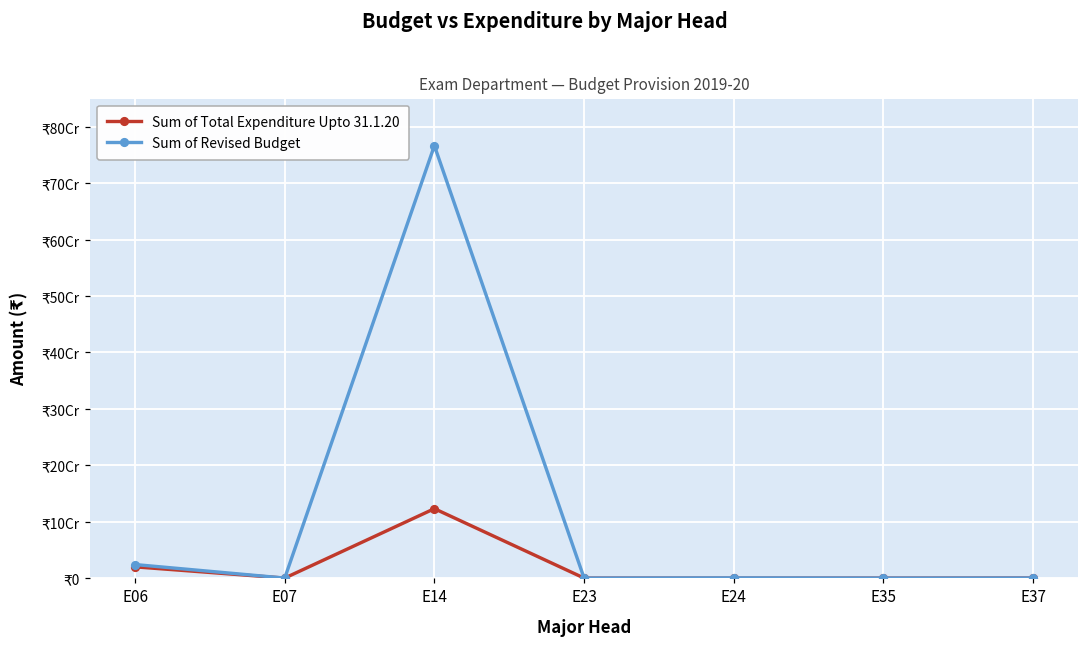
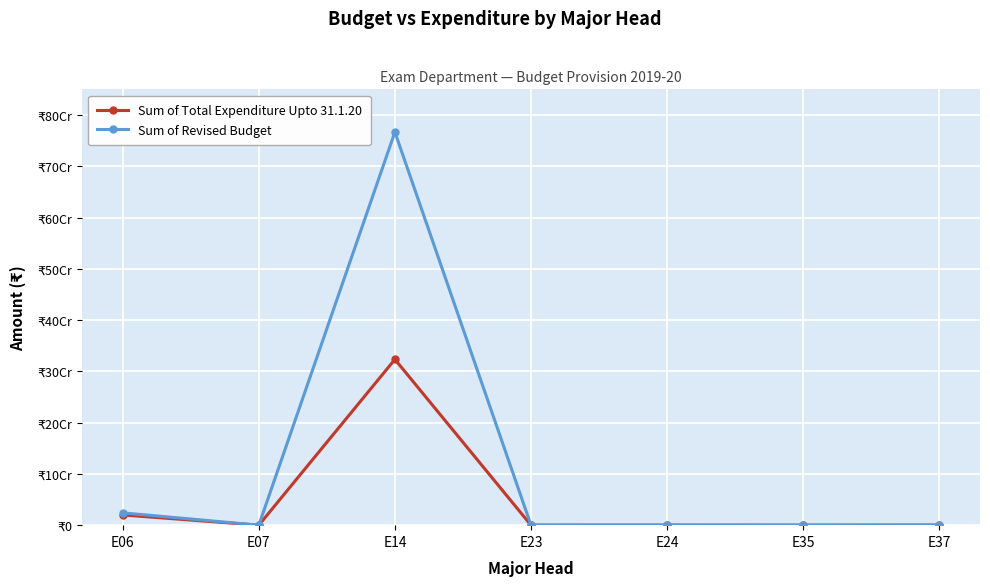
  {
    "Sum of Total Expenditure Upto 31.1.20": {
-     "E14": "₹12Cr"
+     "E14": "₹32Cr"
    },
    "Sum of Revised Budget": {
      "E14": "₹77Cr"
    }
  }
